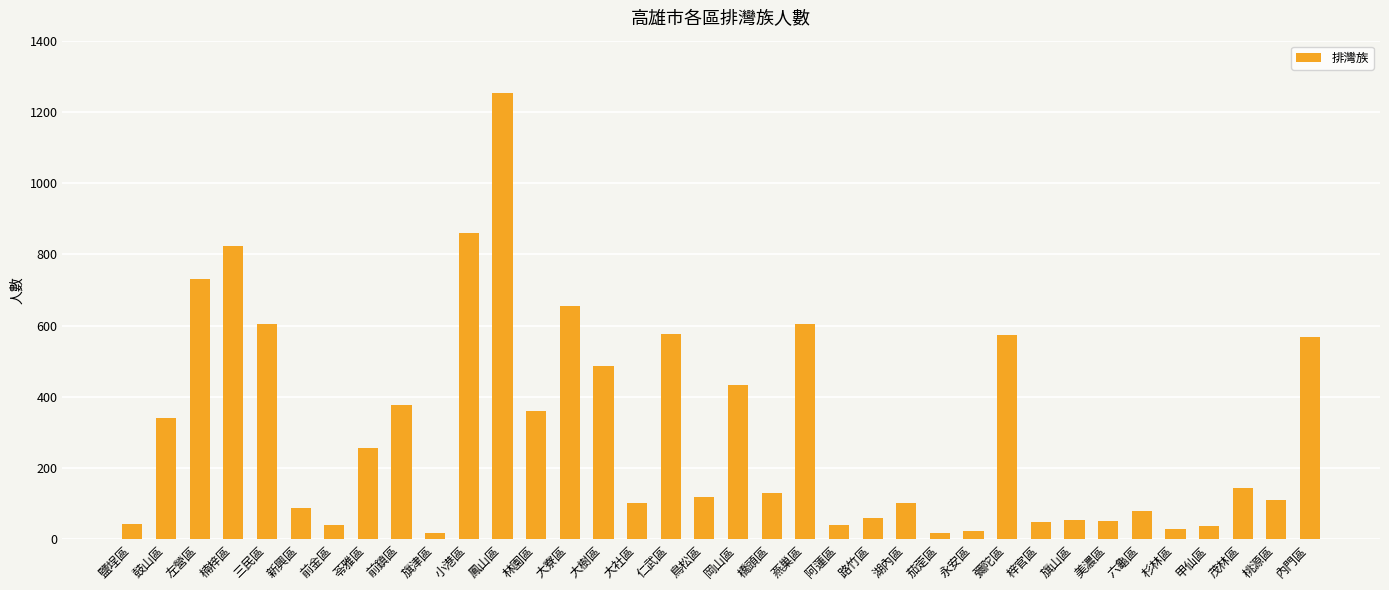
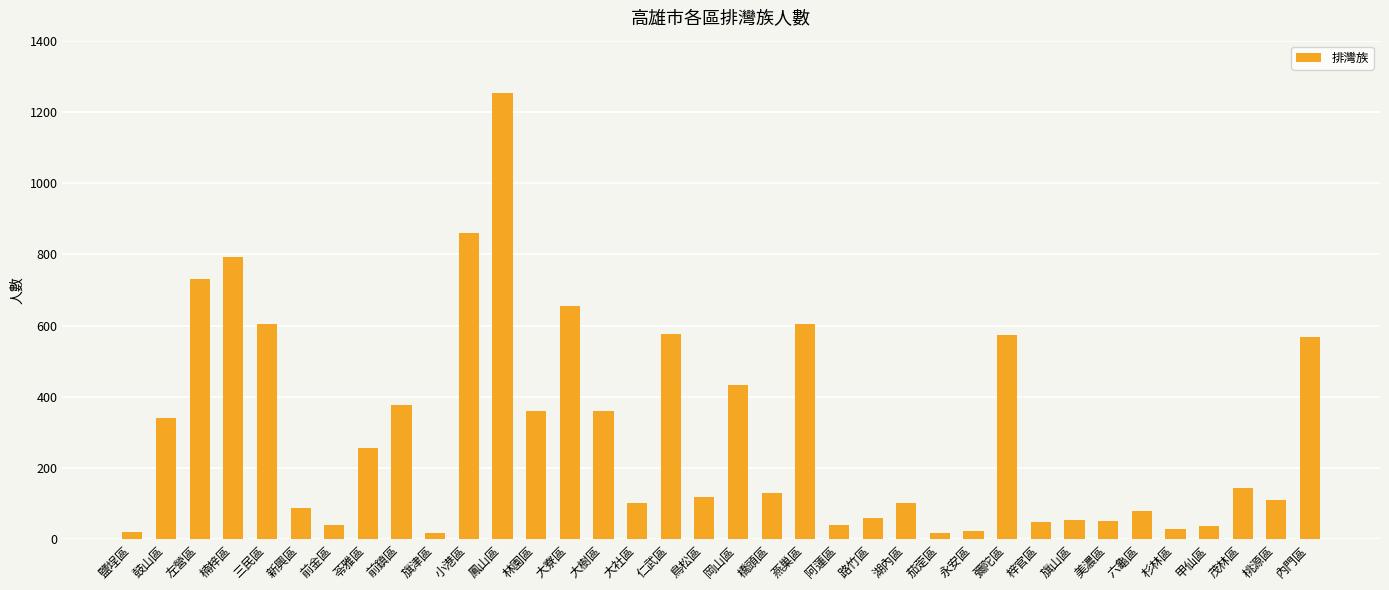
  {
-   "鹽埕區": 40,
+   "鹽埕區": 20,
    "鼓山區": 340,
    "左營區": 730,
-   "楠梓區": 830,
+   "楠梓區": 790,
    "三民區": 610,
    "新興區": 90,
    "前金區": 40,
    "苓雅區": 260,
    "前鎮區": 380,
    "旗津區": 20,
    "小港區": 860,
    "鳳山區": 1250,
    "林園區": 360,
    "大寮區": 650,
-   "大樹區": 490,
+   "大樹區": 360,
    "大社區": 100,
    "仁武區": 580,
    "鳥松區": 120,
    "岡山區": 430,
    "橋頭區": 130,
    "燕巢區": 610,
    "阿蓮區": 40,
    "路竹區": 60,
    "湖內區": 100,
    "茄萣區": 20,
    "永安區": 20,
    "彌陀區": 570,
    "梓官區": 50,
    "旗山區": 50,
    "美濃區": 50,
    "六龜區": 80,
    "杉林區": 30,
    "甲仙區": 40,
    "茂林區": 140,
    "桃源區": 110,
    "內門區": 570
  }
